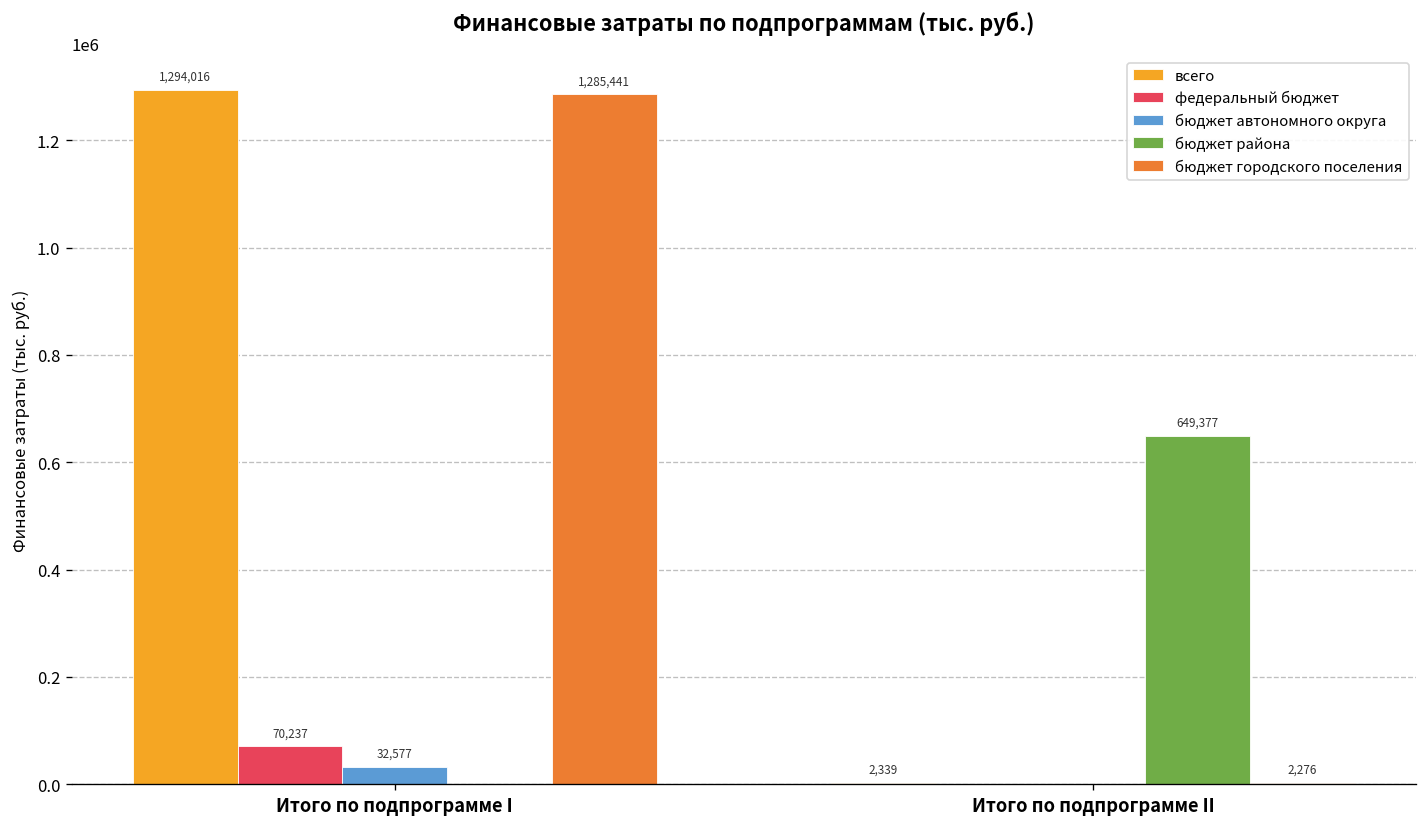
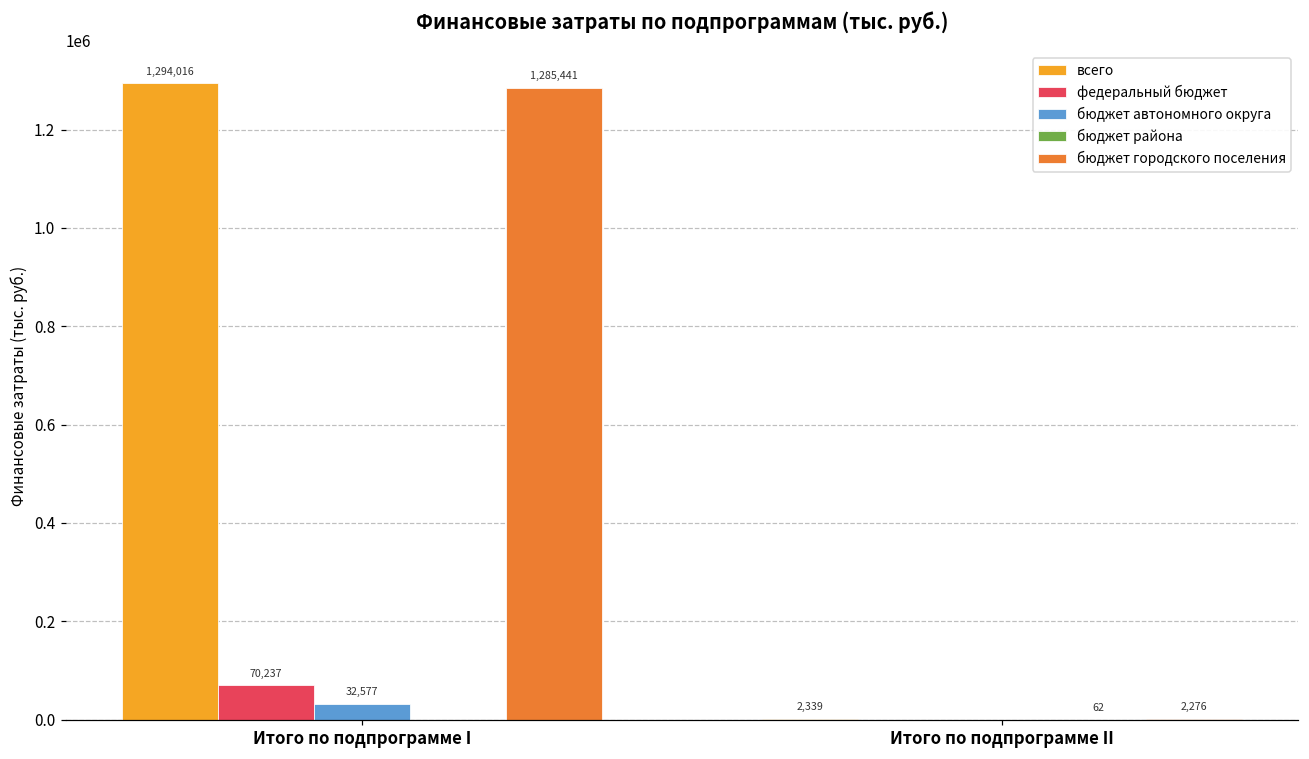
  {
    "федеральный бюджет": {
      "Итого по подпрограмме I": "70,237"
    },
    "бюджет автономного округа": {
      "Итого по подпрограмме I": "32,577"
    },
    "бюджет района": {
-     "Итого по подпрограмме II": "649,377"
+     "Итого по подпрограмме II": "62"
    }
  }
